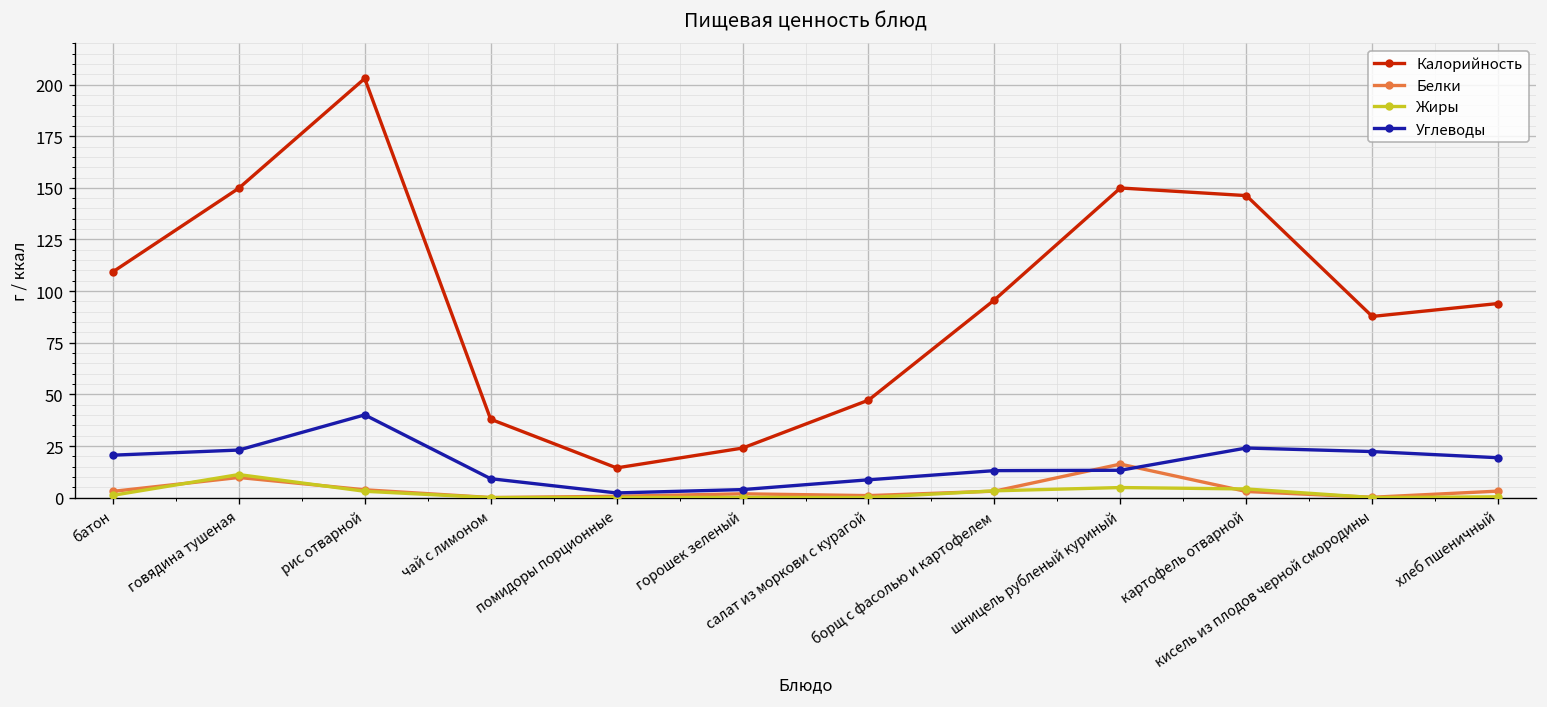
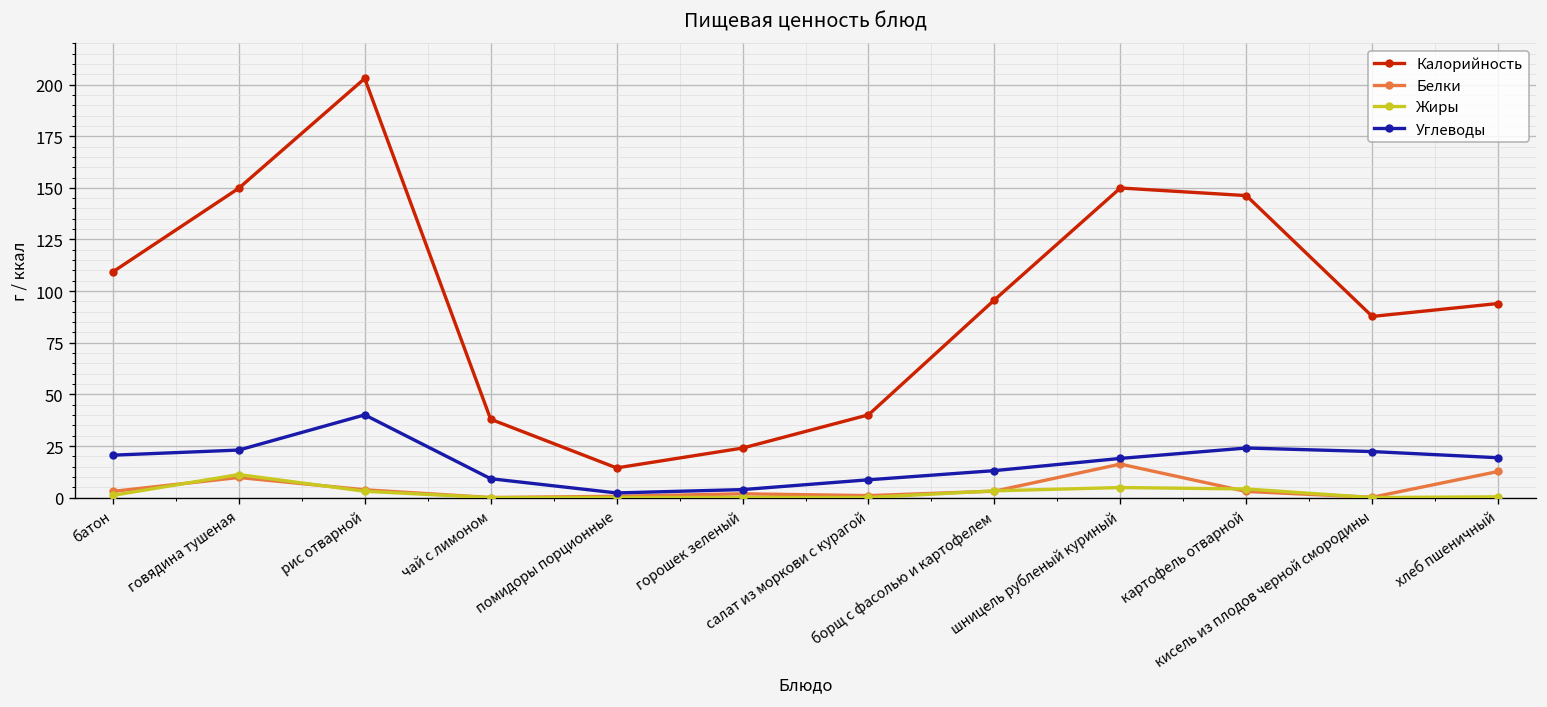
  {
    "Калорийность": {
      "батон": 109,
      "говядина тушеная": 150,
      "рис отварной": 203,
      "чай с лимоном": 38,
      "помидоры порционные": 14,
      "горошек зеленый": 24,
-     "салат из моркови с курагой": 47,
+     "салат из моркови с курагой": 40,
      "борщ с фасолью и картофелем": 96,
      "шницель рубленый куриный": 150,
      "картофель отварной": 146,
      "кисель из плодов черной смородины": 88,
      "хлеб пшеничный": 94
    },
    "Белки": {
      "батон": 3,
      "горошек зеленый": 2,
      "шницель рубленый куриный": 16,
-     "хлеб пшеничный": 3
+     "хлеб пшеничный": 13
    },
    "Жиры": {
      "батон": 1,
      "горошек зеленый": 0,
      "шницель рубленый куриный": 5,
      "хлеб пшеничный": 0
    },
    "Углеводы": {
      "батон": 21,
      "говядина тушеная": 23,
      "рис отварной": 40,
      "чай с лимоном": 9,
      "помидоры порционные": 2,
      "горошек зеленый": 4,
      "салат из моркови с курагой": 9,
      "борщ с фасолью и картофелем": 13,
-     "шницель рубленый куриный": 13,
+     "шницель рубленый куриный": 19,
      "картофель отварной": 24,
      "кисель из плодов черной смородины": 22,
      "хлеб пшеничный": 19
    }
  }
